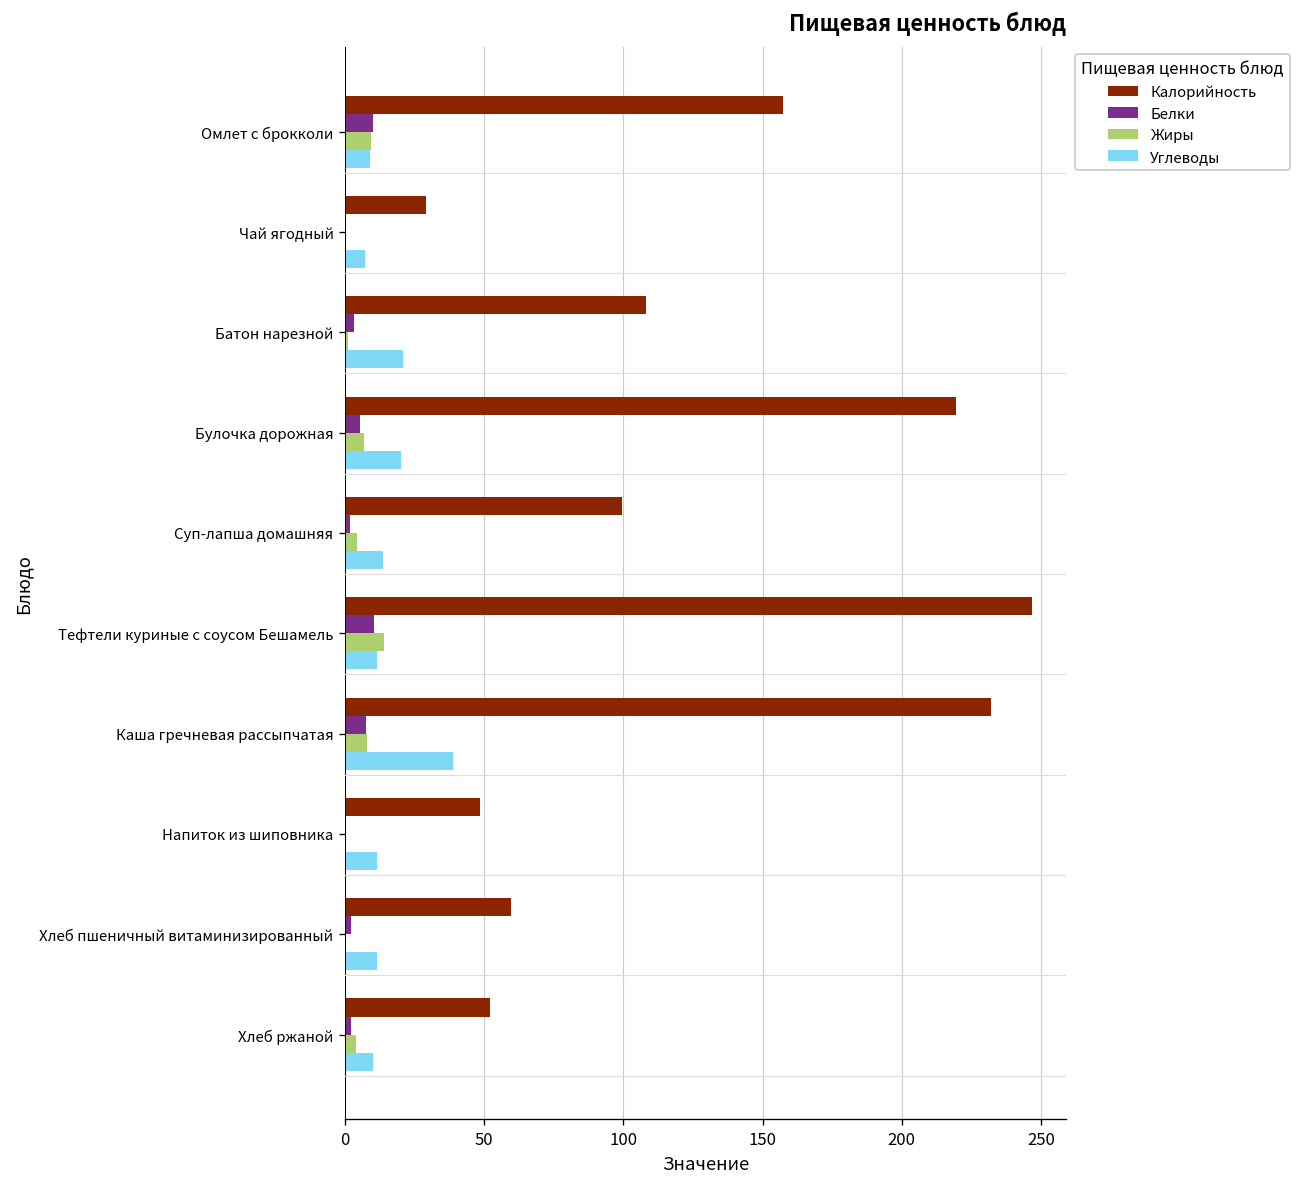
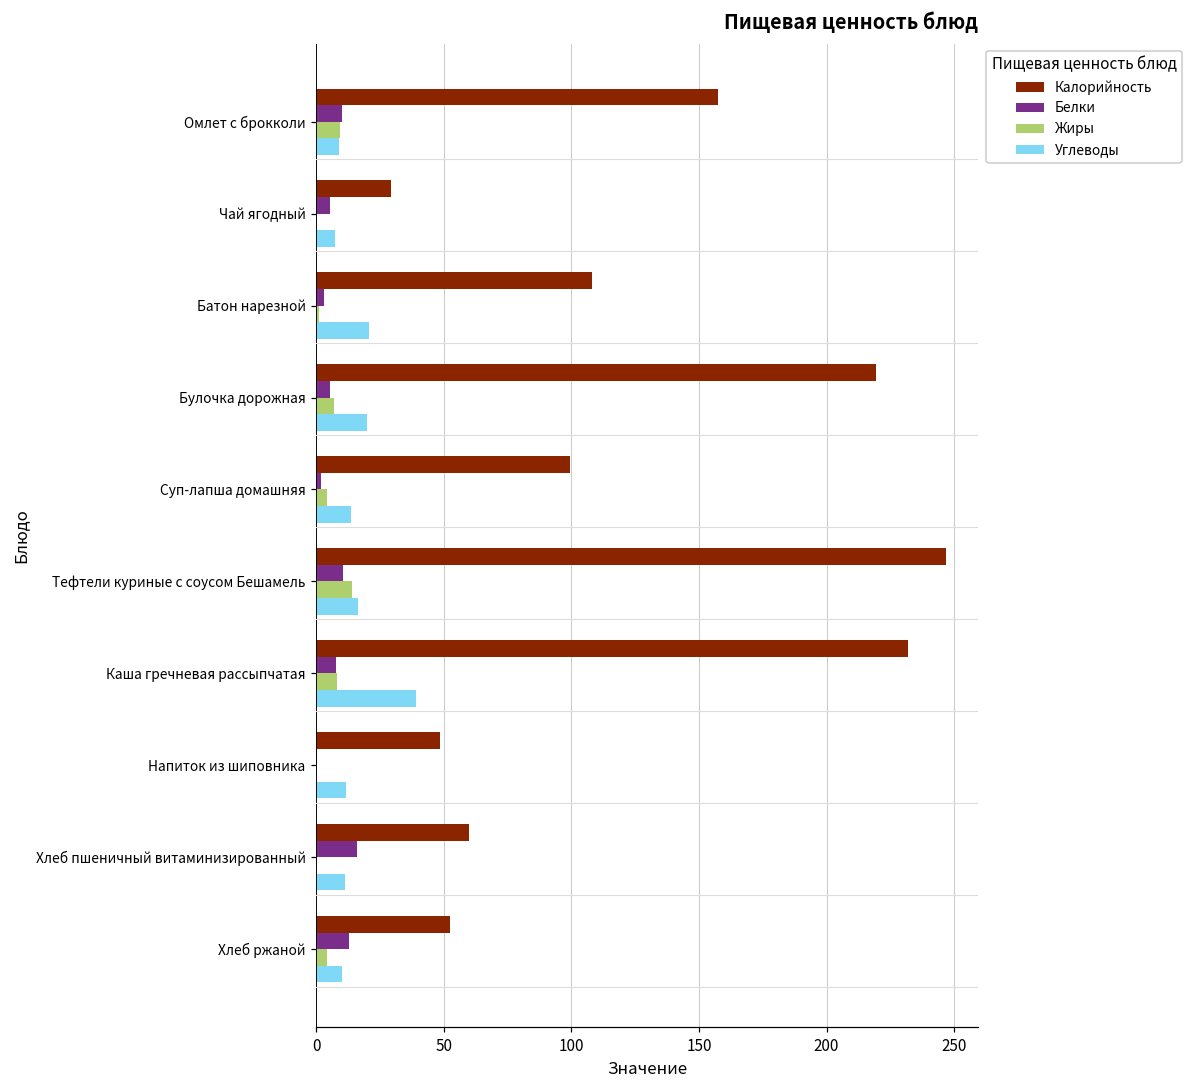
  {
    "Калорийность": {
      "Омлет с брокколи": 158,
      "Чай ягодный": 29,
      "Батон нарезной": 108,
      "Булочка дорожная": 219,
      "Суп-лапша домашняя": 100,
      "Тефтели куриные с соусом Бешамель": 247,
      "Каша гречневая рассыпчатая": 232,
      "Напиток из шиповника": 48,
      "Хлеб пшеничный витаминизированный": 60,
      "Хлеб ржаной": 52
    },
    "Белки": {
      "Омлет с брокколи": 10,
-     "Чай ягодный": 0,
+     "Чай ягодный": 5,
      "Батон нарезной": 3,
      "Булочка дорожная": 5,
      "Суп-лапша домашняя": 2,
      "Тефтели куриные с соусом Бешамель": 10,
      "Каша гречневая рассыпчатая": 8,
-     "Хлеб пшеничный витаминизированный": 2,
-     "Хлеб ржаной": 2
+     "Хлеб пшеничный витаминизированный": 16,
+     "Хлеб ржаной": 13
    },
    "Жиры": {
      "Омлет с брокколи": 9,
      "Булочка дорожная": 7,
      "Суп-лапша домашняя": 4,
      "Тефтели куриные с соусом Бешамель": 14,
      "Каша гречневая рассыпчатая": 8,
      "Хлеб ржаной": 4
    },
    "Углеводы": {
      "Омлет с брокколи": 9,
      "Чай ягодный": 7,
      "Батон нарезной": 21,
      "Булочка дорожная": 20,
      "Суп-лапша домашняя": 14,
-     "Тефтели куриные с соусом Бешамель": 11,
+     "Тефтели куриные с соусом Бешамель": 16,
      "Каша гречневая рассыпчатая": 39,
      "Напиток из шиповника": 11,
      "Хлеб пшеничный витаминизированный": 11,
      "Хлеб ржаной": 10
    }
  }
